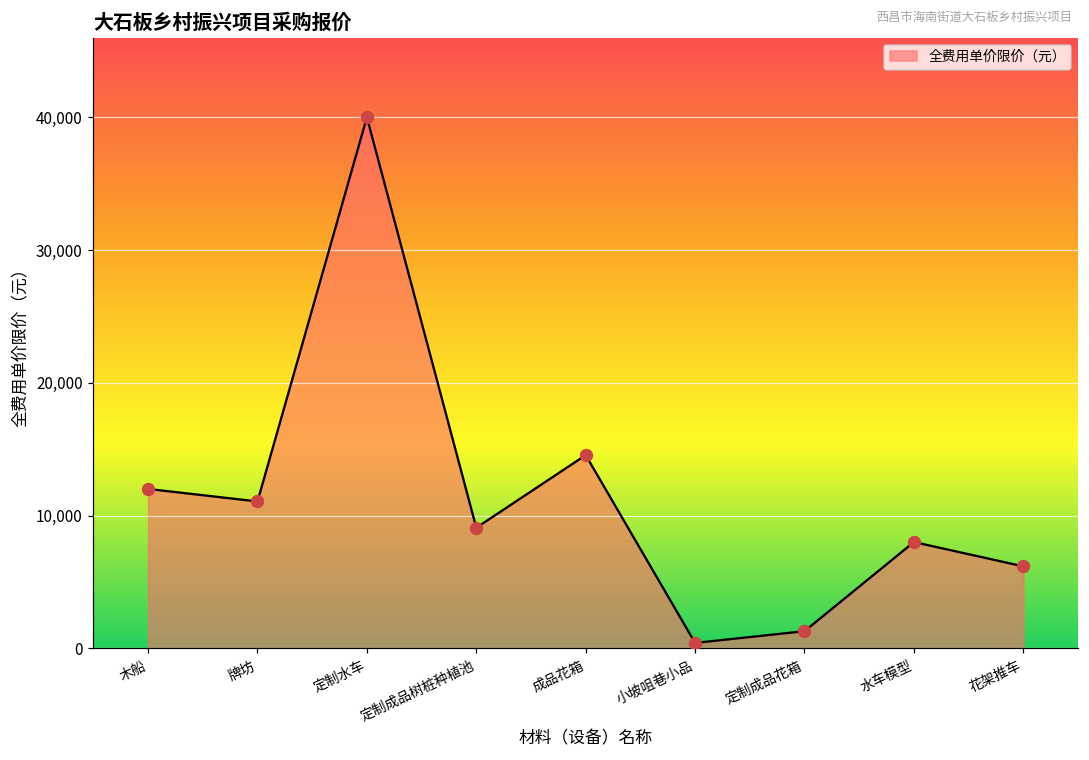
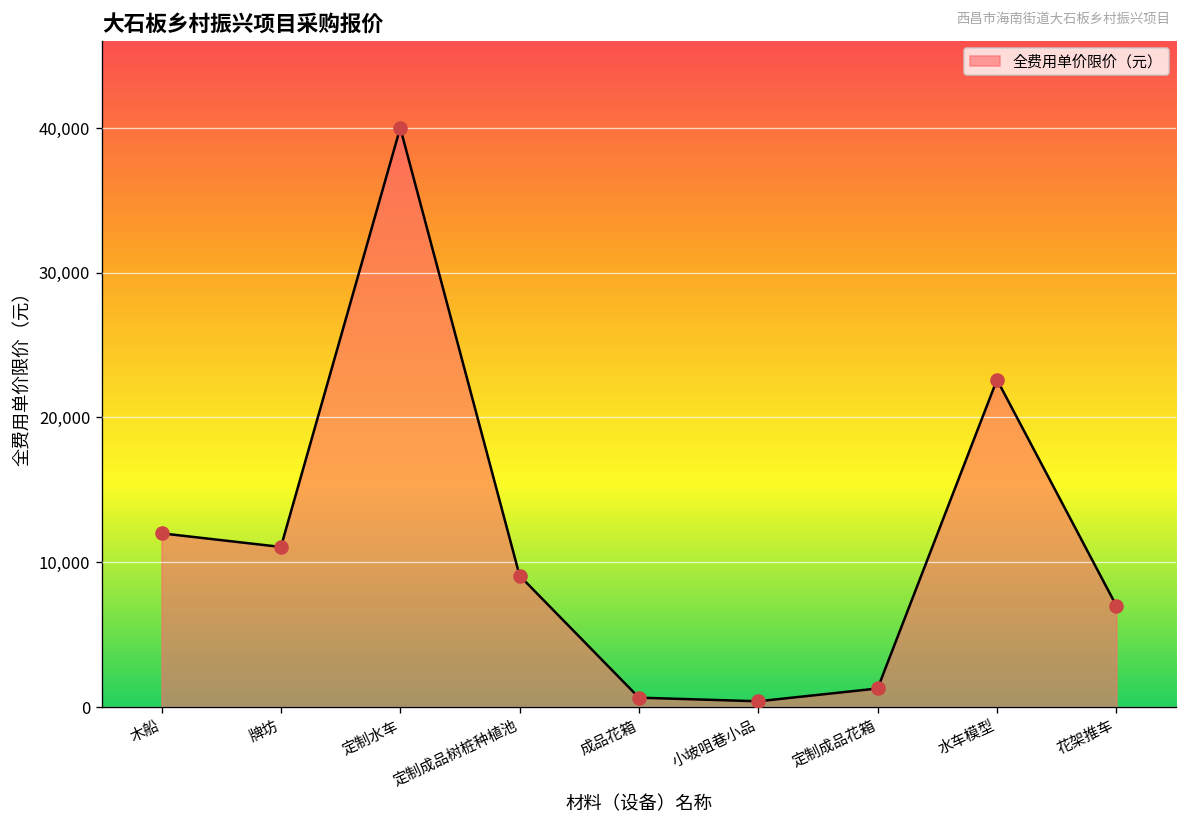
  {
    "木船": "12,000",
    "牌坊": "11,100",
    "定制水车": "40,000",
    "定制成品树桩种植池": "9,100",
-   "成品花箱": "14,600",
+   "成品花箱": "700",
    "小坡咀巷小品": "400",
    "定制成品花箱": "1,300",
-   "水车模型": "8,000",
-   "花架推车": "6,200"
+   "水车模型": "22,600",
+   "花架推车": "7,000"
  }
